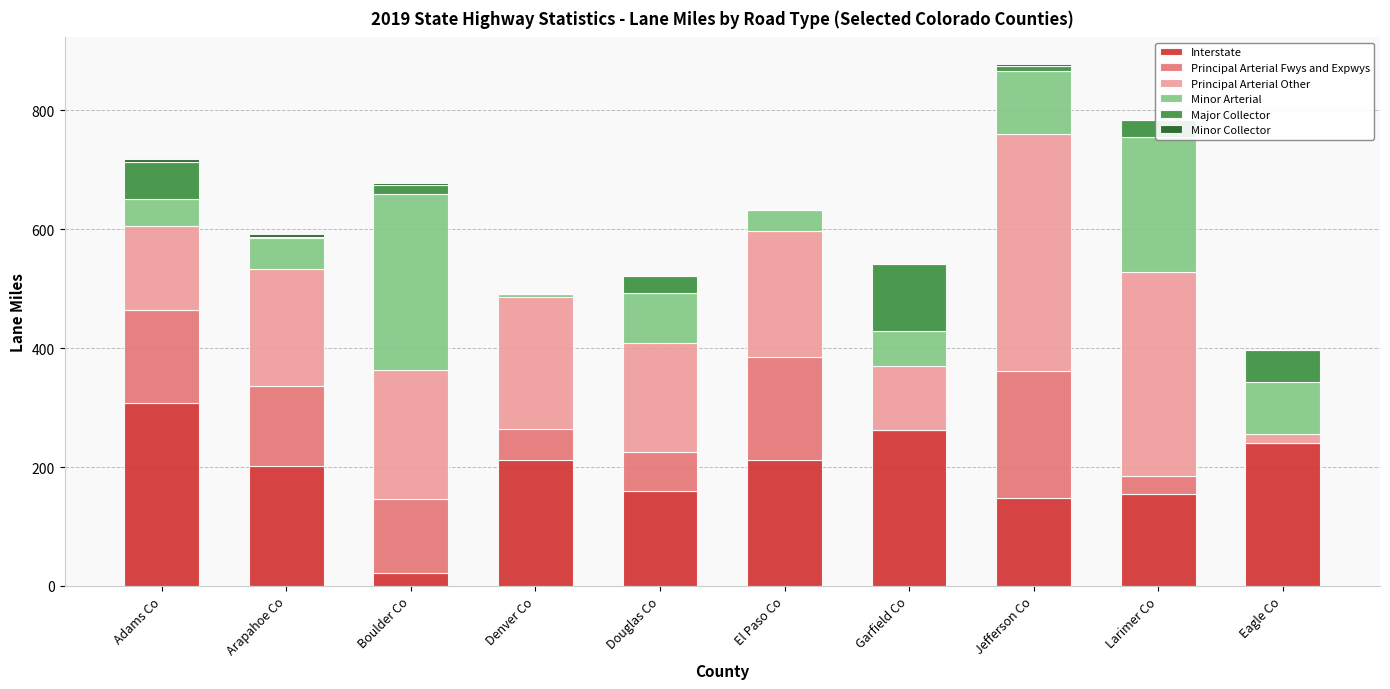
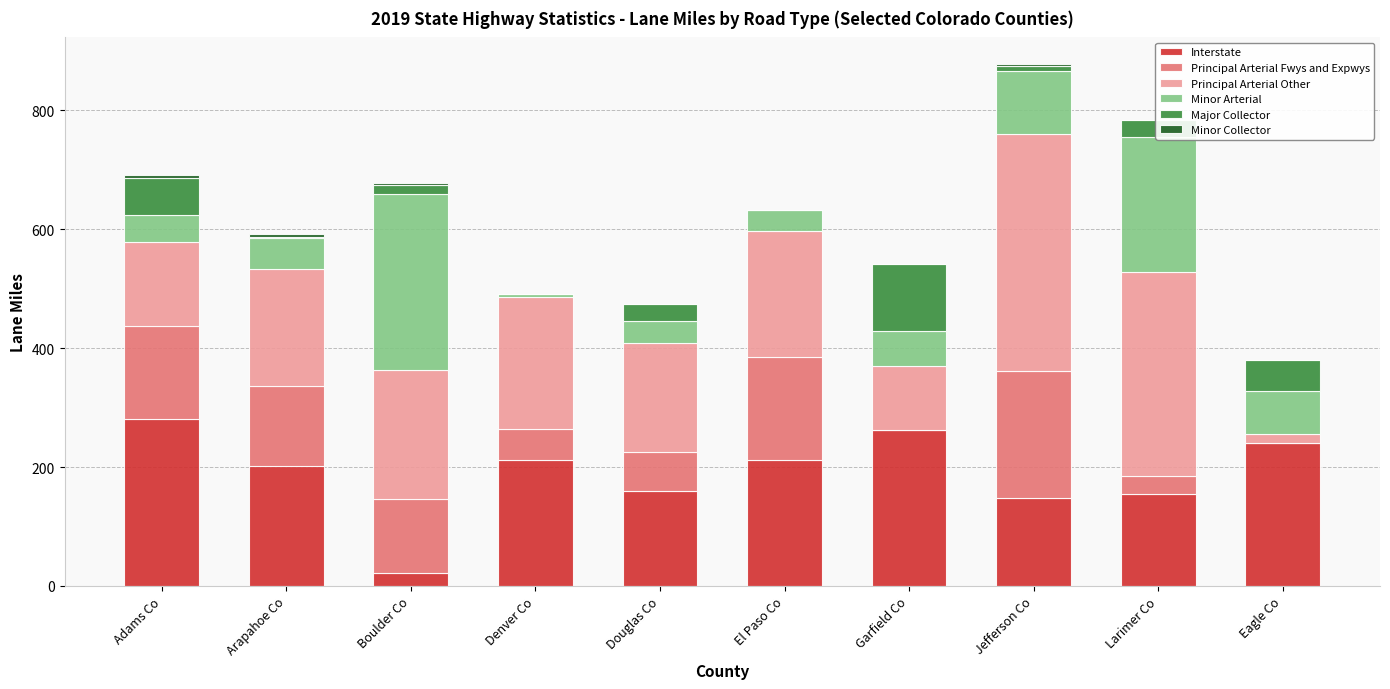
  {
    "Interstate": {
-     "Adams Co": 310,
+     "Adams Co": 280,
      "Arapahoe Co": 200,
      "Boulder Co": 20,
      "Denver Co": 210,
      "Douglas Co": 160,
      "El Paso Co": 210,
      "Garfield Co": 260,
      "Jefferson Co": 150,
      "Larimer Co": 160,
      "Eagle Co": 240
    },
    "Minor Arterial": {
      "Adams Co": 50,
      "Arapahoe Co": 50,
      "Boulder Co": 300,
      "Denver Co": 0,
-     "Douglas Co": 80,
+     "Douglas Co": 40,
      "El Paso Co": 40,
      "Garfield Co": 60,
      "Jefferson Co": 110,
-     "Eagle Co": 90
+     "Eagle Co": 70
    },
    "Major Collector": {
      "Adams Co": 60,
      "Boulder Co": 20,
      "Denver Co": 0,
      "Douglas Co": 30,
      "El Paso Co": 0,
      "Garfield Co": 110,
      "Jefferson Co": 10,
      "Eagle Co": 50
    },
    "Minor Collector": {
      "Adams Co": 0,
      "Arapahoe Co": 10,
      "Denver Co": 0,
      "Douglas Co": 0,
      "El Paso Co": 0,
      "Garfield Co": 0,
      "Eagle Co": 0
    }
  }
